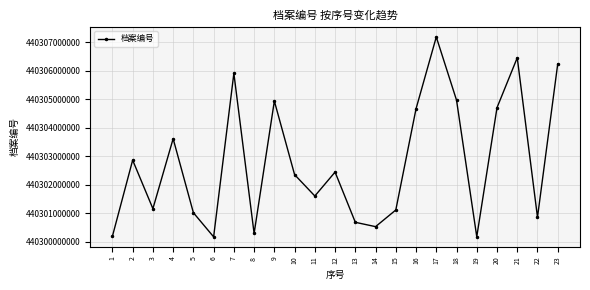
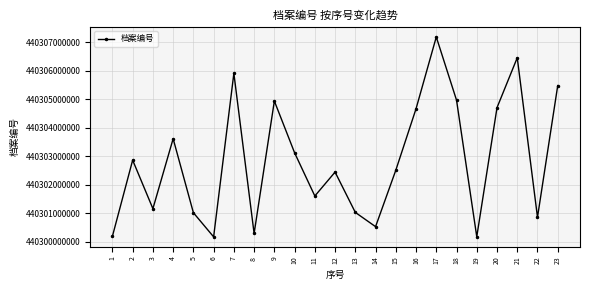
  {
    "1": 440300200000,
    "2": 440302900000,
    "3": 440301200000,
    "4": 440303600000,
    "5": 440301000000,
    "6": 440300200000,
    "7": 440305900000,
    "8": 440300300000,
    "9": 440304900000,
-   "10": 440302400000,
+   "10": 440303100000,
    "11": 440301600000,
    "12": 440302400000,
-   "13": 440300700000,
+   "13": 440301000000,
    "14": 440300500000,
-   "15": 440301100000,
+   "15": 440302500000,
    "16": 440304700000,
    "17": 440307200000,
    "18": 440305000000,
    "19": 440300200000,
    "20": 440304700000,
    "21": 440306500000,
    "22": 440300900000,
-   "23": 440306200000
+   "23": 440305500000
  }
